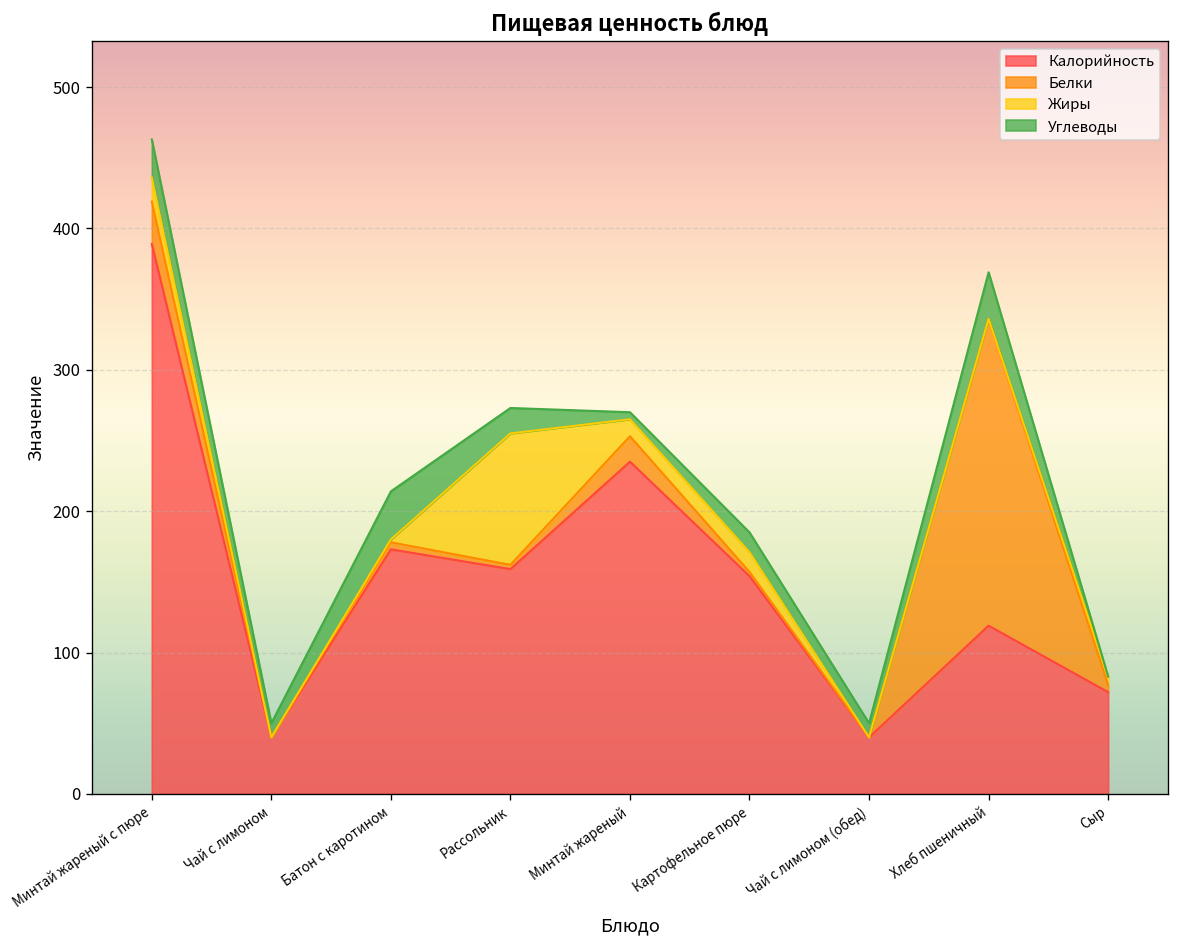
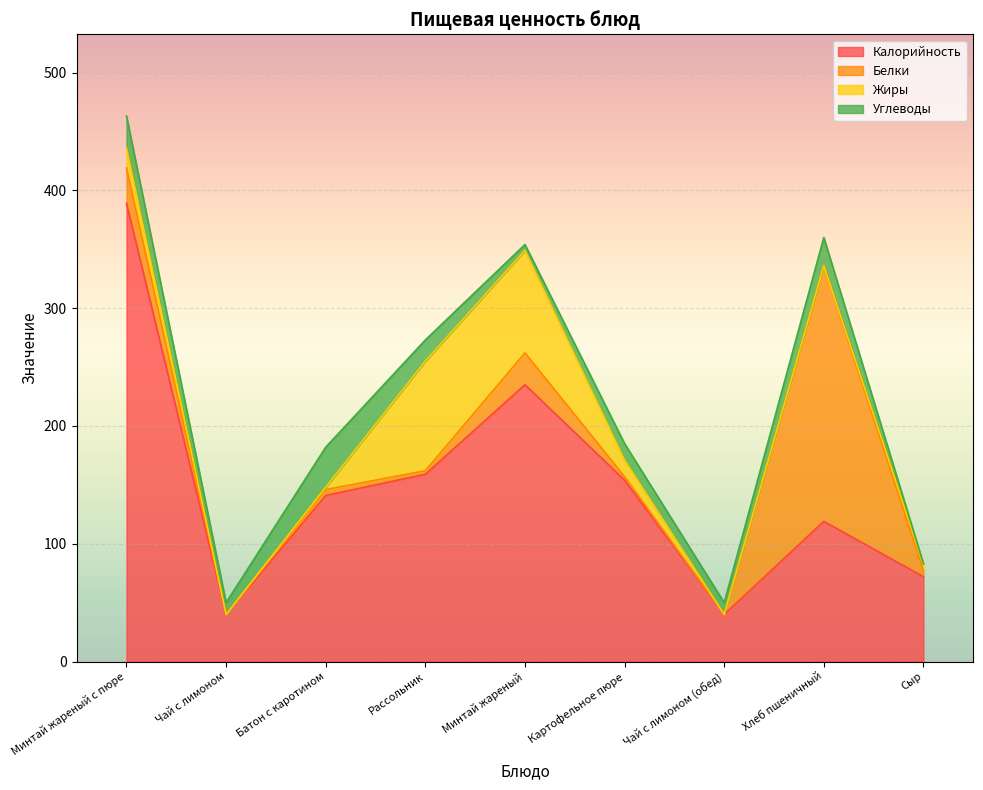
  {
    "Калорийность": {
      "Минтай жареный с пюре": 389,
-     "Батон с каротином": 173,
+     "Батон с каротином": 141,
      "Рассольник": 159,
      "Минтай жареный": 235,
      "Картофельное пюре": 154,
      "Хлеб пшеничный": 119,
      "Сыр": 72
    },
    "Белки": {
      "Минтай жареный с пюре": 30,
      "Рассольник": 3,
-     "Минтай жареный": 18,
+     "Минтай жареный": 27,
      "Картофельное пюре": 3,
      "Сыр": 5
    },
    "Жиры": {
      "Минтай жареный с пюре": 17,
      "Рассольник": 93,
-     "Минтай жареный": 12,
+     "Минтай жареный": 87,
      "Картофельное пюре": 14
    },
    "Углеводы": {
      "Минтай жареный с пюре": 27,
      "Чай с лимоном": 10,
      "Батон с каротином": 34,
      "Рассольник": 18,
      "Минтай жареный": 5,
      "Картофельное пюре": 14,
      "Чай с лимоном (обед)": 10,
-     "Хлеб пшеничный": 33
+     "Хлеб пшеничный": 24
    }
  }
